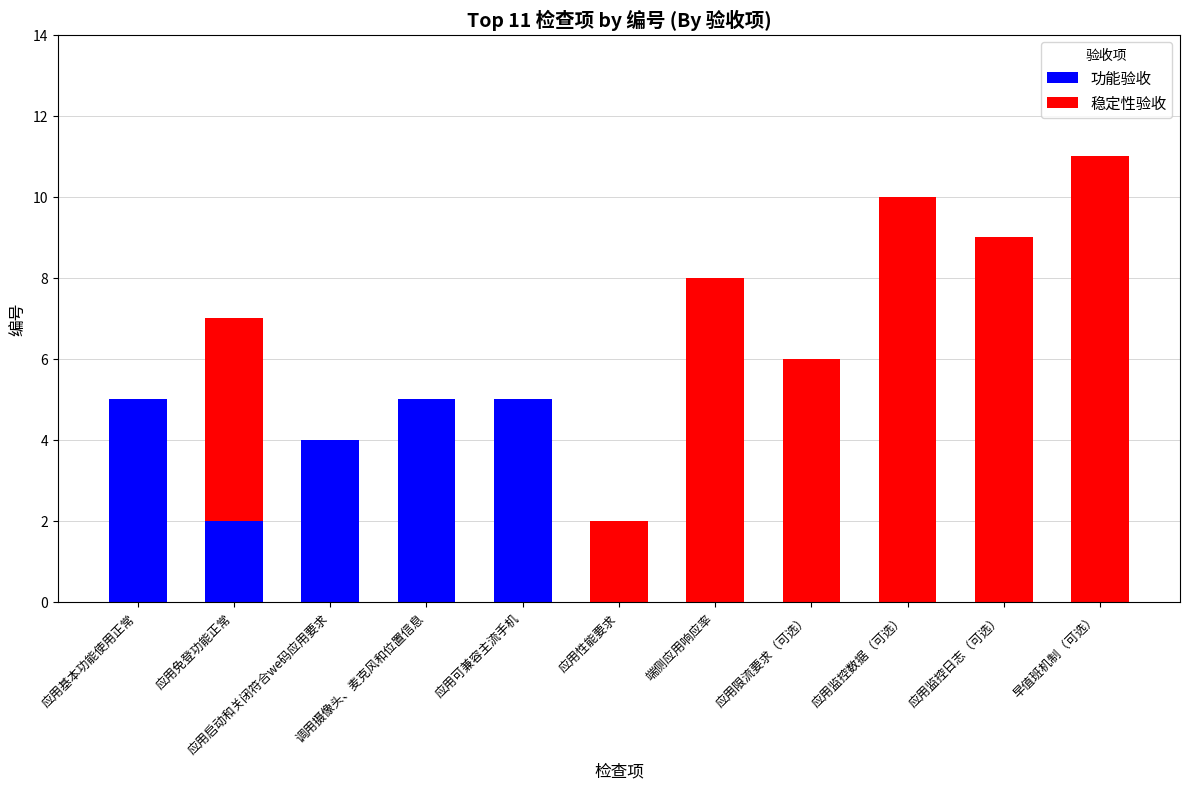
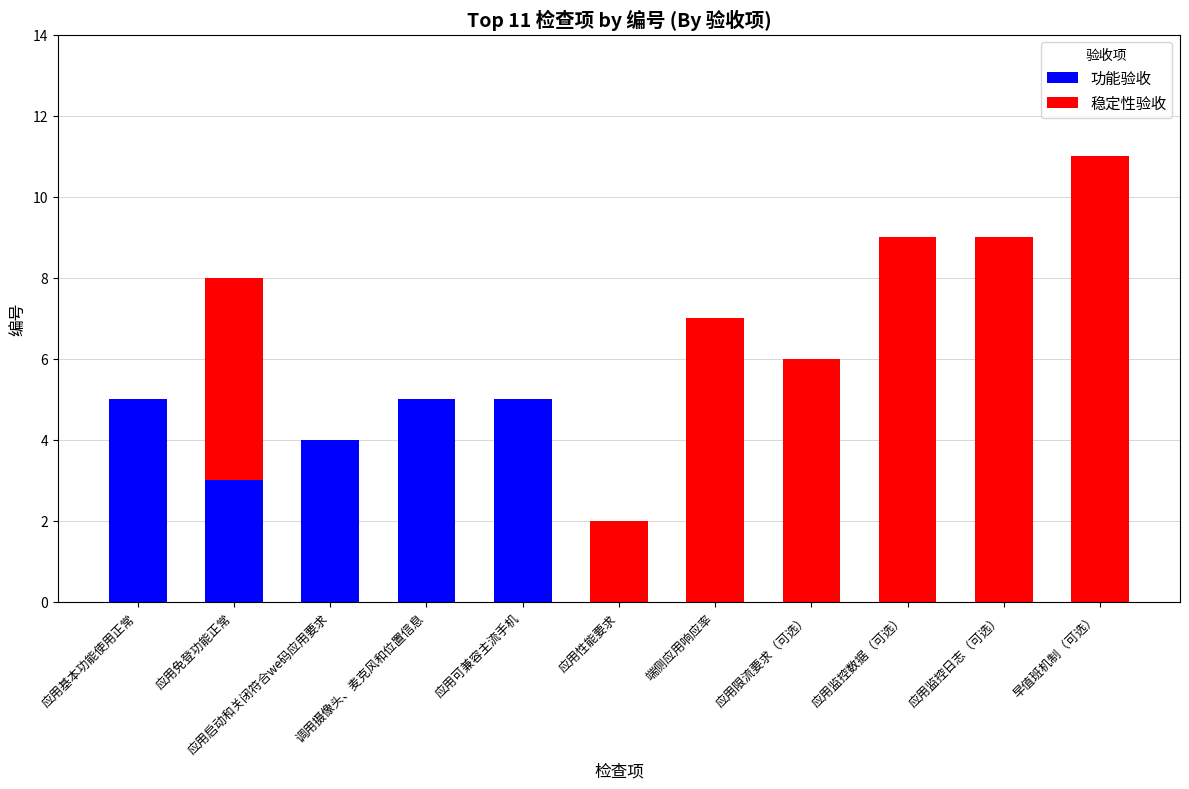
  {
    "功能验收": {
      "应用基本功能使用正常": 5,
-     "应用免登功能正常": 2,
+     "应用免登功能正常": 3,
      "应用启动和关闭符合we码应用要求": 4,
      "调用摄像头、麦克风和位置信息": 5,
      "应用可兼容主流手机": 5,
      "应用性能要求": 0,
      "端侧应用响应率": 0,
      "应用限流要求（可选）": 0,
      "应用监控数据（可选）": 0,
      "应用监控日志（可选）": 0,
      "早值班机制（可选）": 0
    },
    "稳定性验收": {
      "应用基本功能使用正常": 0,
      "应用免登功能正常": 5,
      "应用启动和关闭符合we码应用要求": 0,
      "调用摄像头、麦克风和位置信息": 0,
      "应用可兼容主流手机": 0,
      "应用性能要求": 2,
-     "端侧应用响应率": 8,
+     "端侧应用响应率": 7,
      "应用限流要求（可选）": 6,
-     "应用监控数据（可选）": 10,
+     "应用监控数据（可选）": 9,
      "应用监控日志（可选）": 9,
      "早值班机制（可选）": 11
    }
  }
